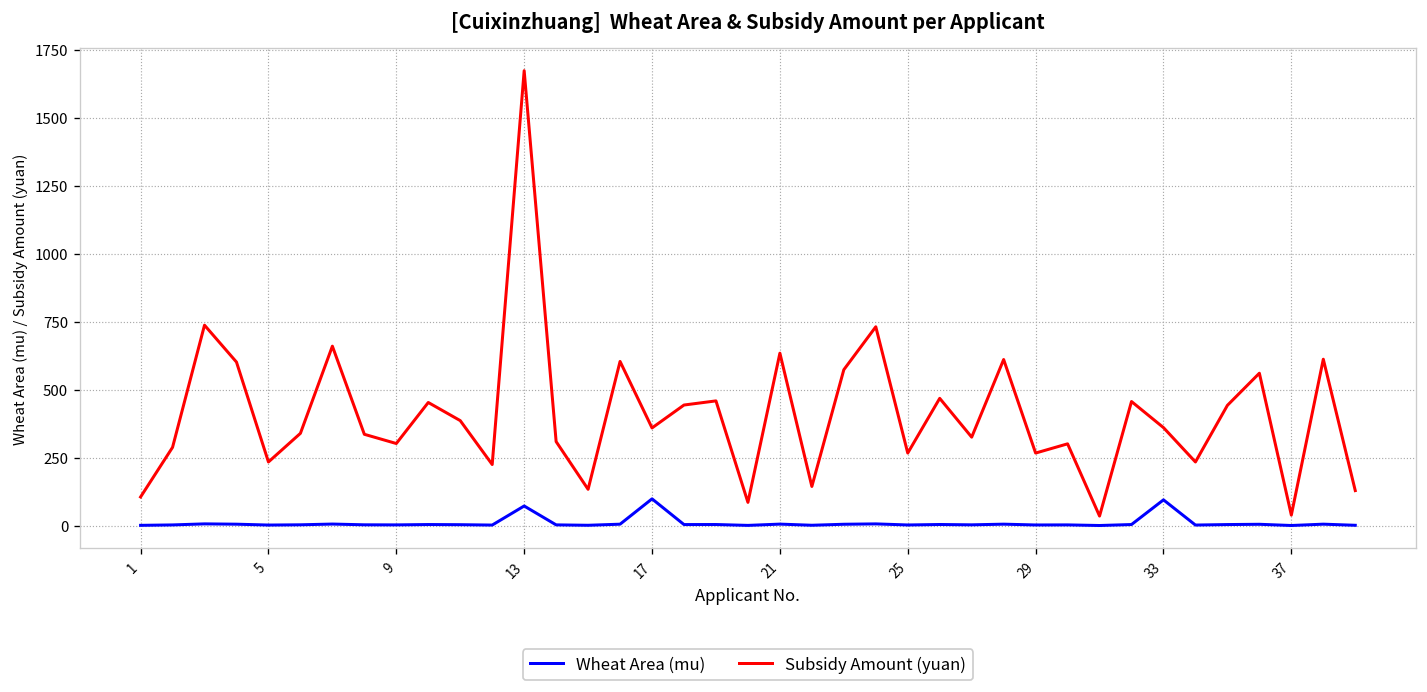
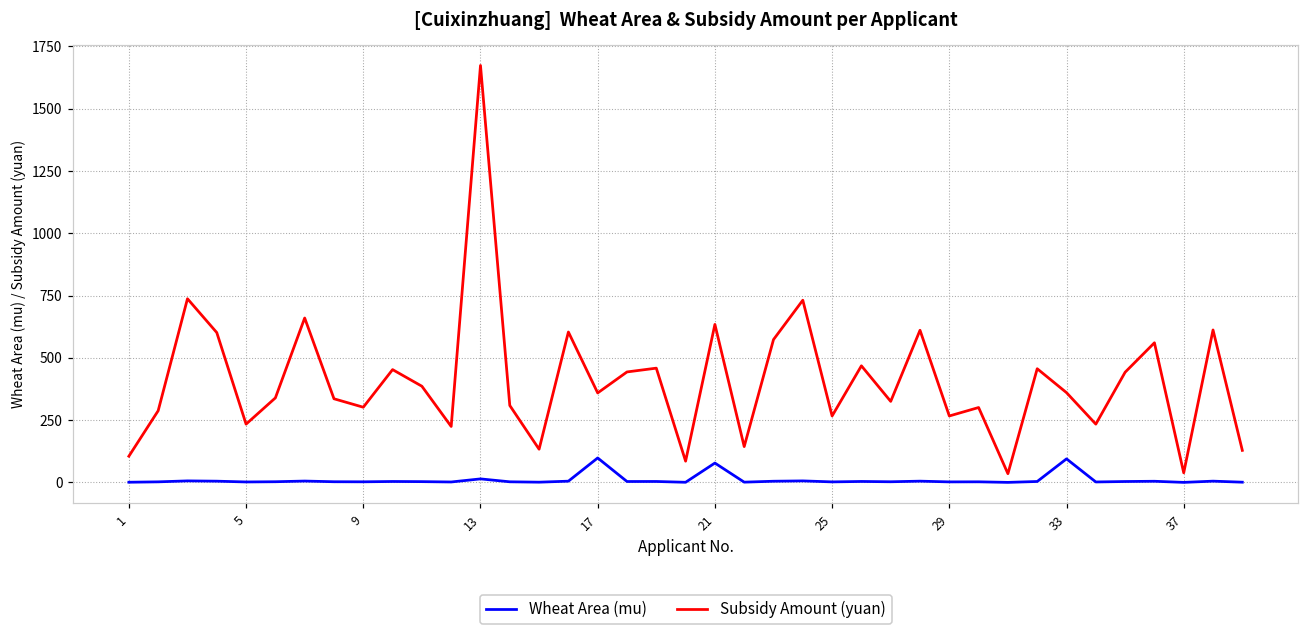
  {
    "Wheat Area (mu)": {
      "1": 0,
      "5": 0,
      "9": 0,
-     "13": 70,
+     "13": 10,
      "17": 100,
-     "21": 10,
+     "21": 80,
      "25": 0,
      "29": 0,
      "33": 90,
      "37": 0
    },
    "Subsidy Amount (yuan)": {
      "1": 110,
      "5": 230,
      "9": 300,
      "13": 1670,
      "17": 360,
      "21": 630,
      "25": 270,
      "29": 270,
      "33": 360,
      "37": 40
    }
  }
